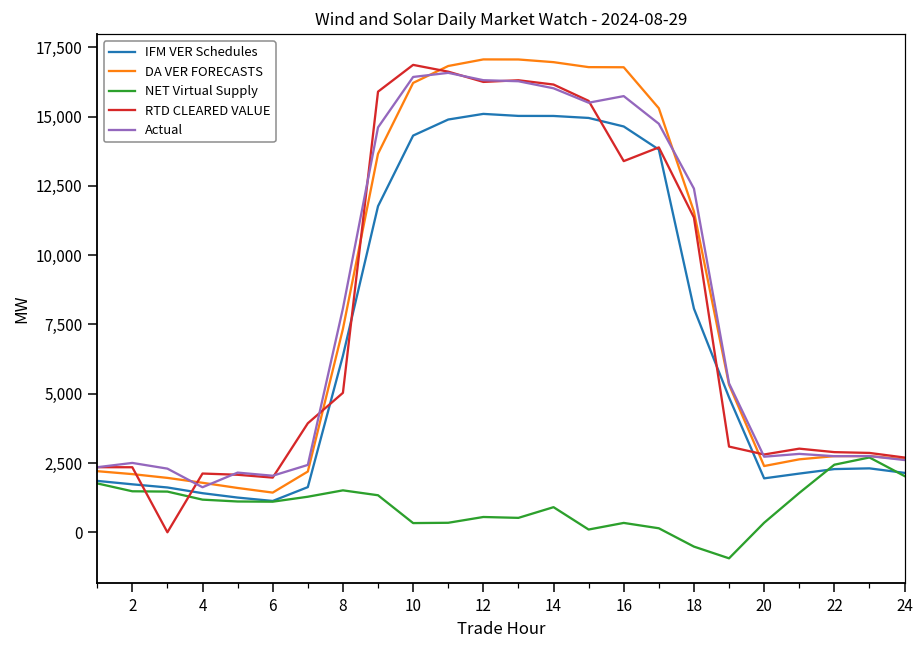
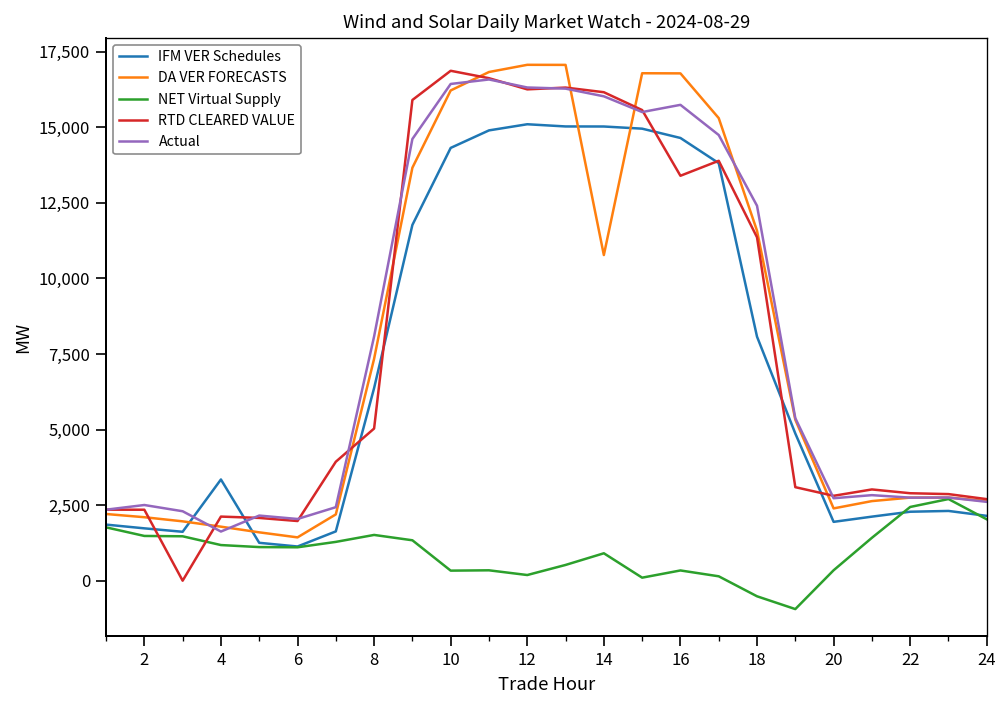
  {
    "IFM VER Schedules": {
      "2": "1,700",
-     "4": "1,400",
+     "4": "3,300",
      "8": "6,400",
      "10": "14,300",
      "12": "15,100",
      "14": "15,000",
      "16": "14,600",
      "18": "8,100",
      "20": "1,900",
      "22": "2,300",
      "24": "2,100"
    },
    "DA VER FORECASTS": {
      "2": "2,100",
      "4": "1,800",
      "6": "1,400",
      "8": "7,300",
      "10": "16,200",
      "12": "17,100",
-     "14": "17,000",
+     "14": "10,800",
      "16": "16,800",
      "18": "11,600",
      "20": "2,400"
    },
    "NET Virtual Supply": {
      "2": "1,500",
      "4": "1,200",
      "8": "1,500",
      "10": "300",
-     "12": "600",
+     "12": "200",
      "14": "900",
      "16": "300",
      "18": "-500",
      "20": "300",
      "22": "2,400",
      "24": "2,000"
    },
    "RTD CLEARED VALUE": {
      "2": "2,300",
      "4": "2,100",
      "8": "5,000",
      "10": "16,900",
      "14": "16,200",
      "16": "13,400",
      "18": "11,400",
      "22": "2,900"
    },
    "Actual": {
      "2": "2,500",
      "4": "1,600",
      "8": "8,100",
      "10": "16,400",
      "14": "16,000",
      "16": "15,700",
      "18": "12,400"
    }
  }
